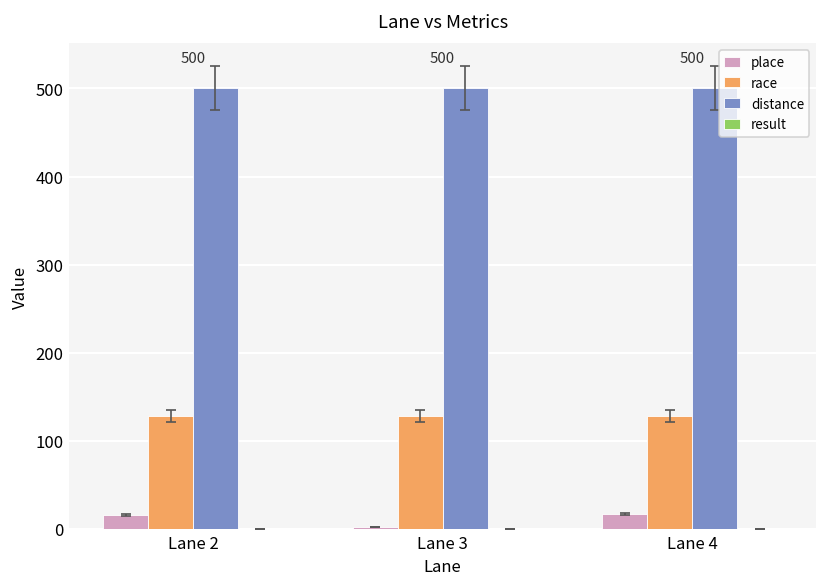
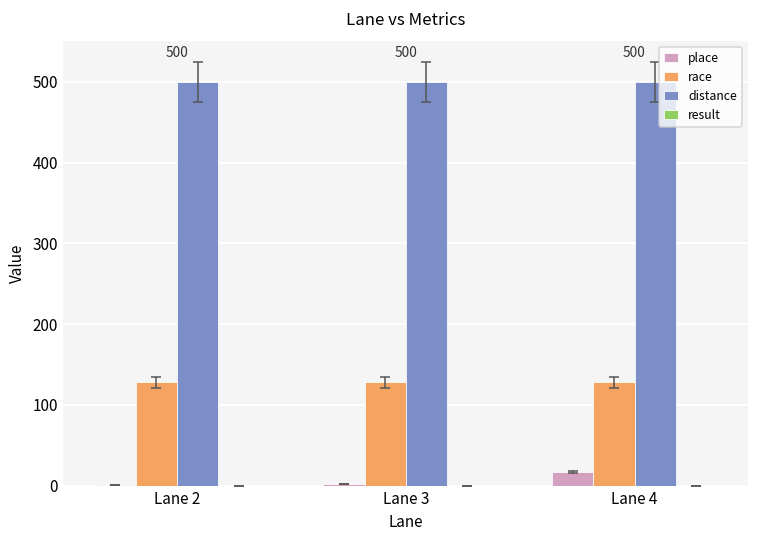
  {
    "place": {
-     "Lane 2": 20,
+     "Lane 2": 0,
      "Lane 4": 20
    },
    "race": {
      "Lane 2": 130,
      "Lane 3": 130,
      "Lane 4": 130
    },
    "distance": {
      "Lane 2": 500,
      "Lane 3": 500,
      "Lane 4": 500
    },
    "result": {
      "Lane 2": 0,
      "Lane 3": 0,
      "Lane 4": 0
    }
  }
